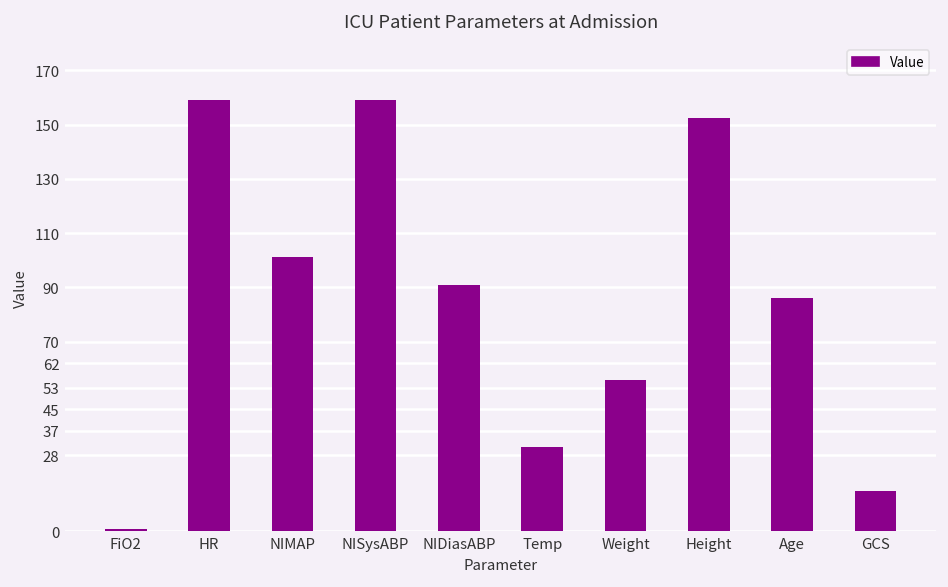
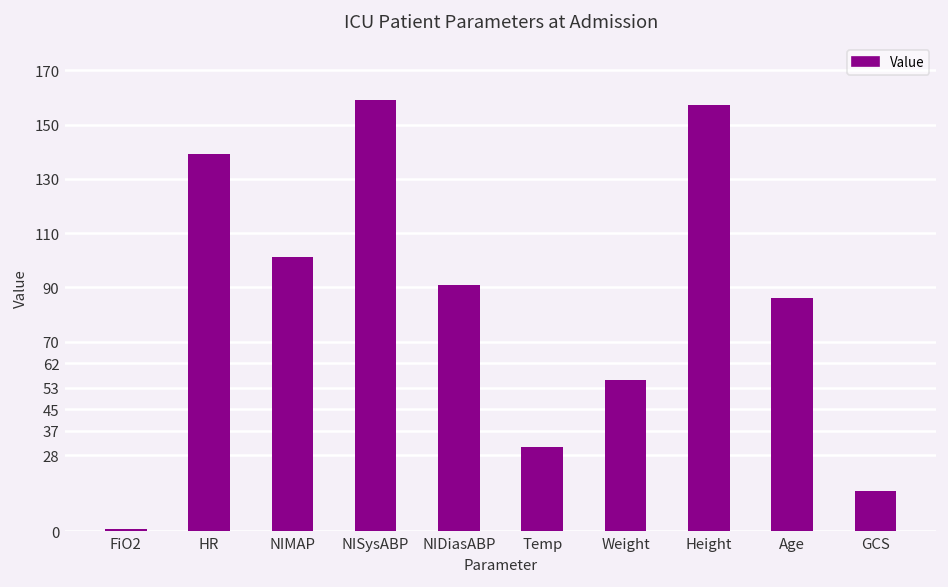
  {
-   "HR": 159,
+   "HR": 139,
    "NIMAP": 101,
    "NISysABP": 159,
    "NIDiasABP": 91,
    "Temp": 31,
    "Weight": 56,
-   "Height": 152,
+   "Height": 157,
    "Age": 86,
    "GCS": 15
  }
